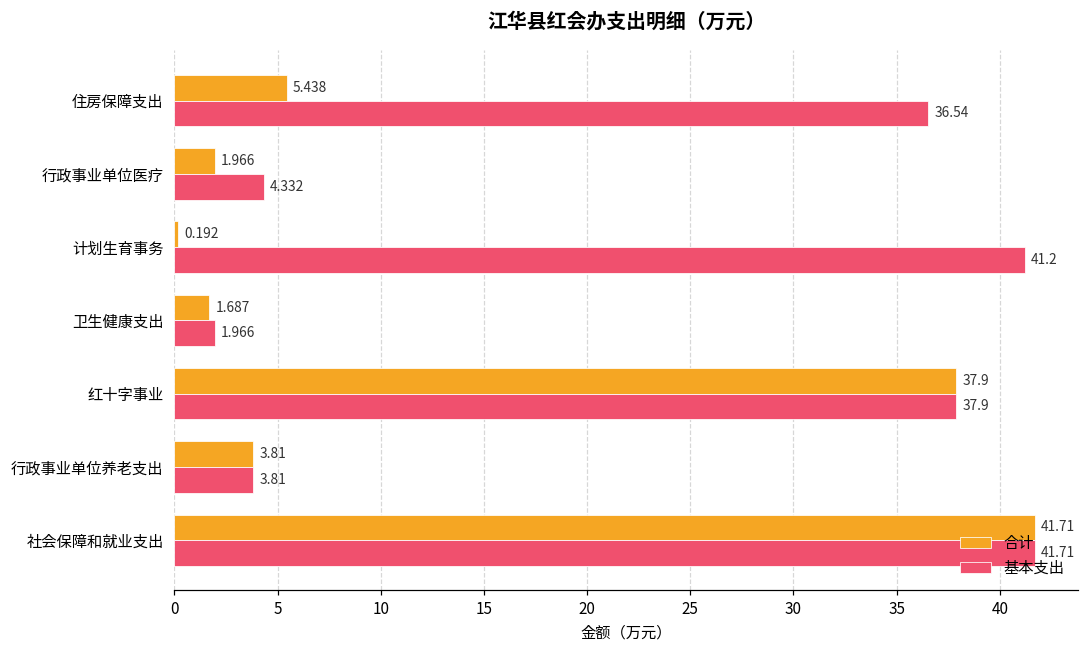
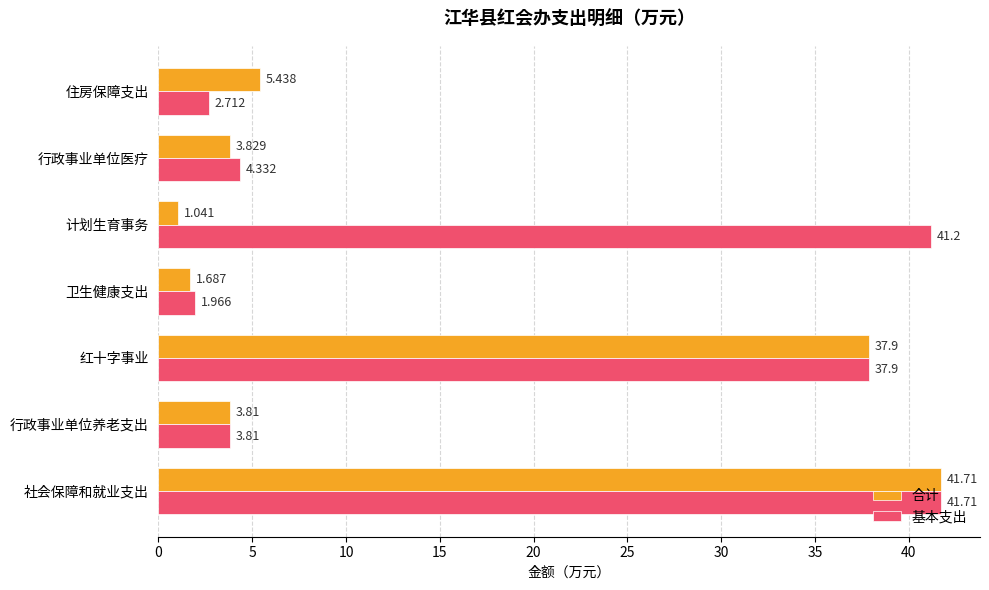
  {
    "合计": {
      "住房保障支出": 5.438,
-     "行政事业单位医疗": 1.966,
-     "计划生育事务": 0.192,
+     "行政事业单位医疗": 3.829,
+     "计划生育事务": 1.041,
      "卫生健康支出": 1.687,
      "红十字事业": 37.9,
      "行政事业单位养老支出": 3.81,
      "社会保障和就业支出": 41.71
    },
    "基本支出": {
-     "住房保障支出": 36.54,
+     "住房保障支出": 2.712,
      "行政事业单位医疗": 4.332,
      "计划生育事务": 41.2,
      "卫生健康支出": 1.966,
      "红十字事业": 37.9,
      "行政事业单位养老支出": 3.81,
      "社会保障和就业支出": 41.71
    }
  }
